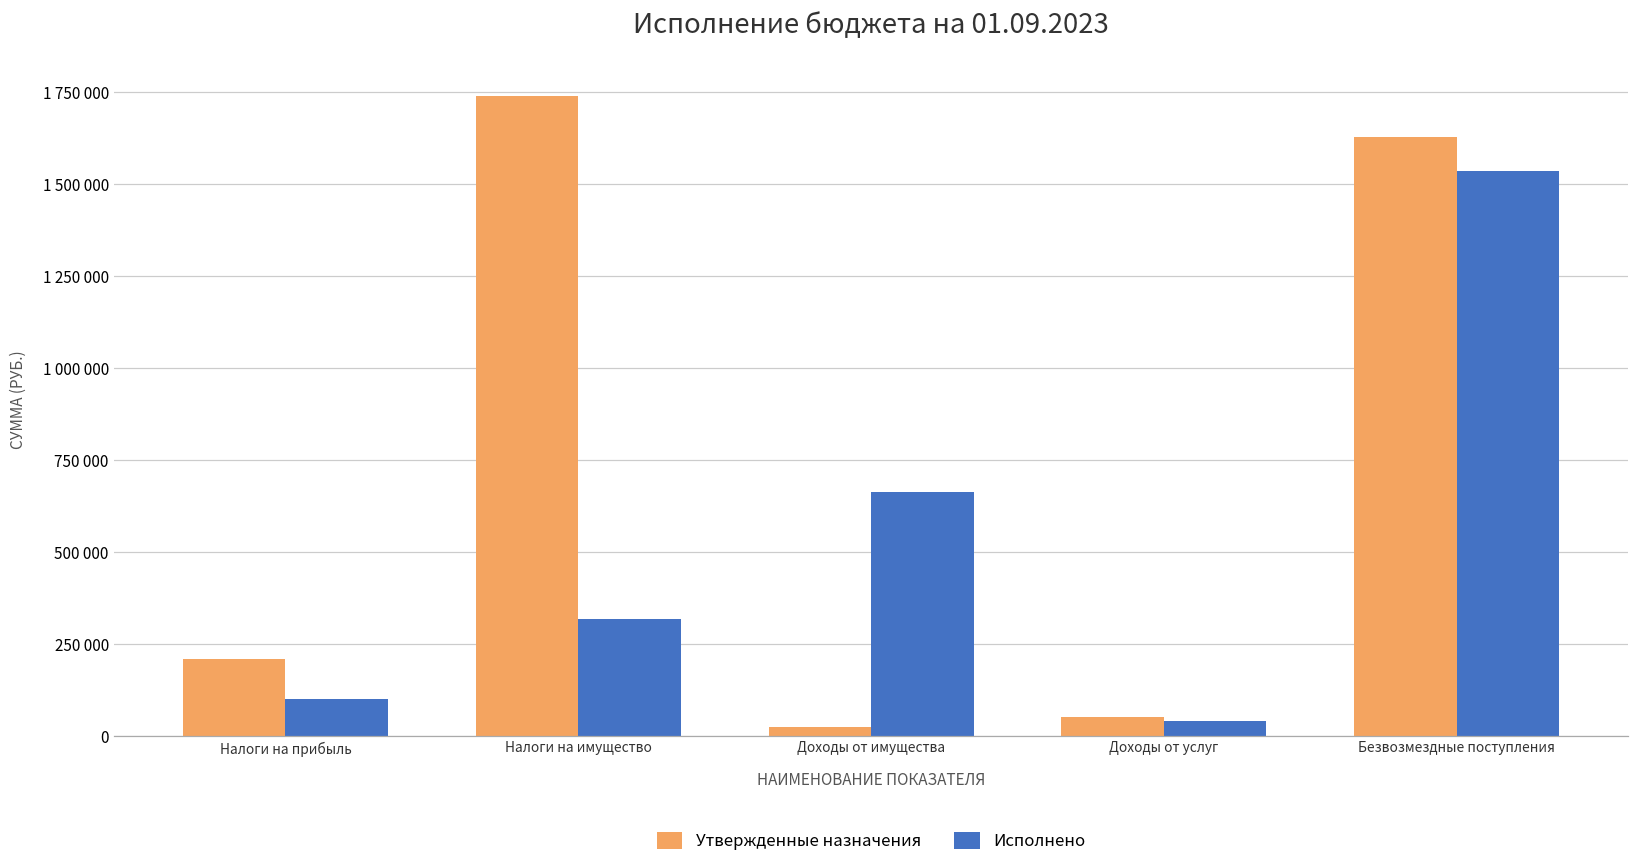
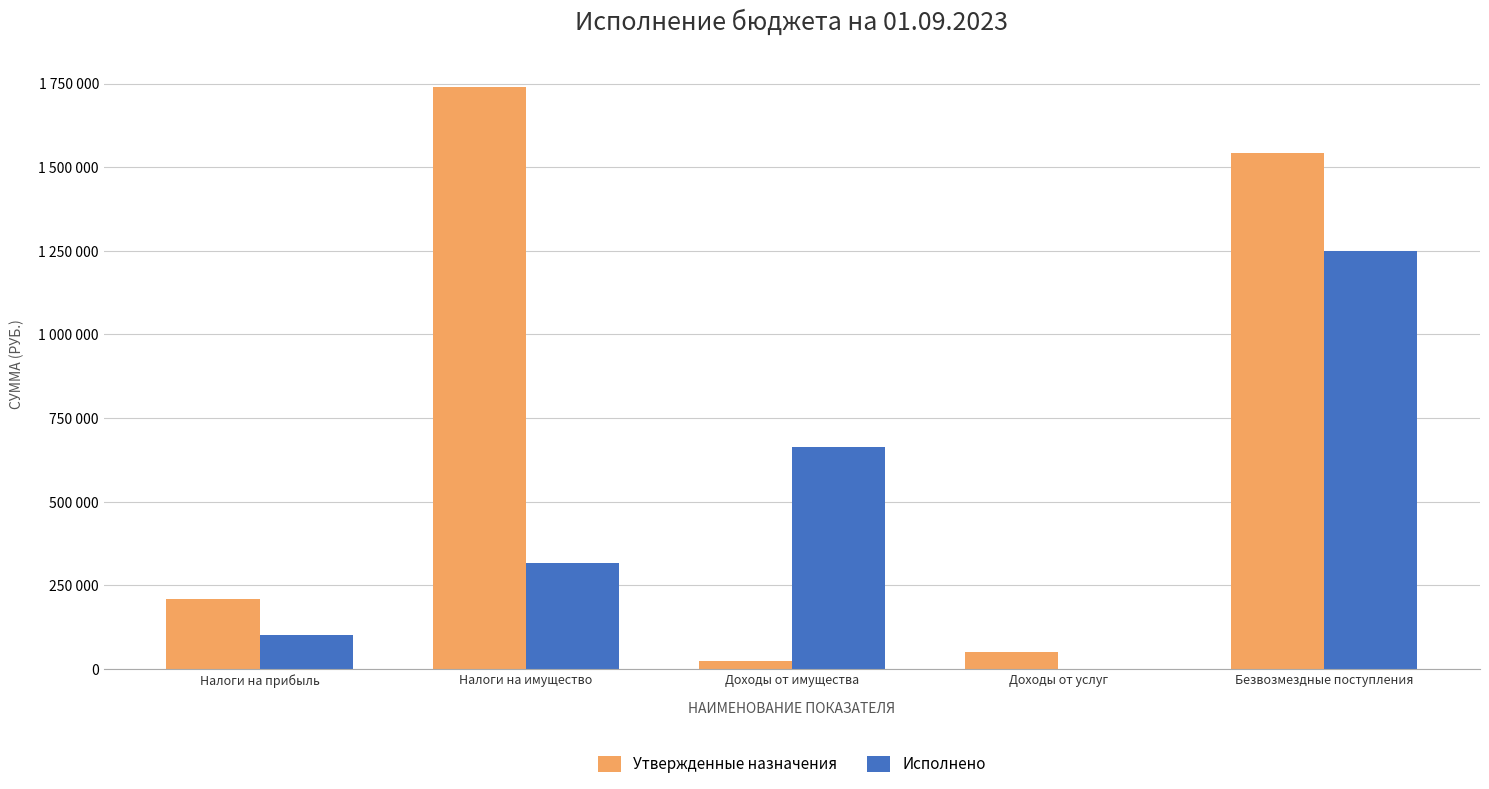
  {
    "Утвержденные назначения": {
      "Налоги на прибыль": 210000,
      "Налоги на имущество": 1740000,
      "Доходы от имущества": 20000,
      "Доходы от услуг": 50000,
-     "Безвозмездные поступления": 1630000
+     "Безвозмездные поступления": 1540000
    },
    "Исполнено": {
      "Налоги на прибыль": 100000,
      "Налоги на имущество": 320000,
      "Доходы от имущества": 660000,
-     "Доходы от услуг": 40000,
-     "Безвозмездные поступления": 1540000
+     "Доходы от услуг": 0,
+     "Безвозмездные поступления": 1250000
    }
  }
